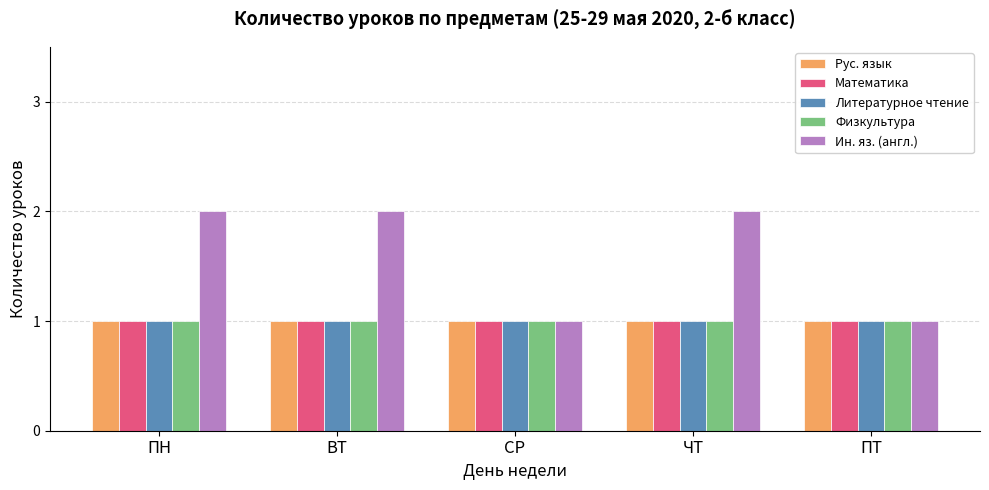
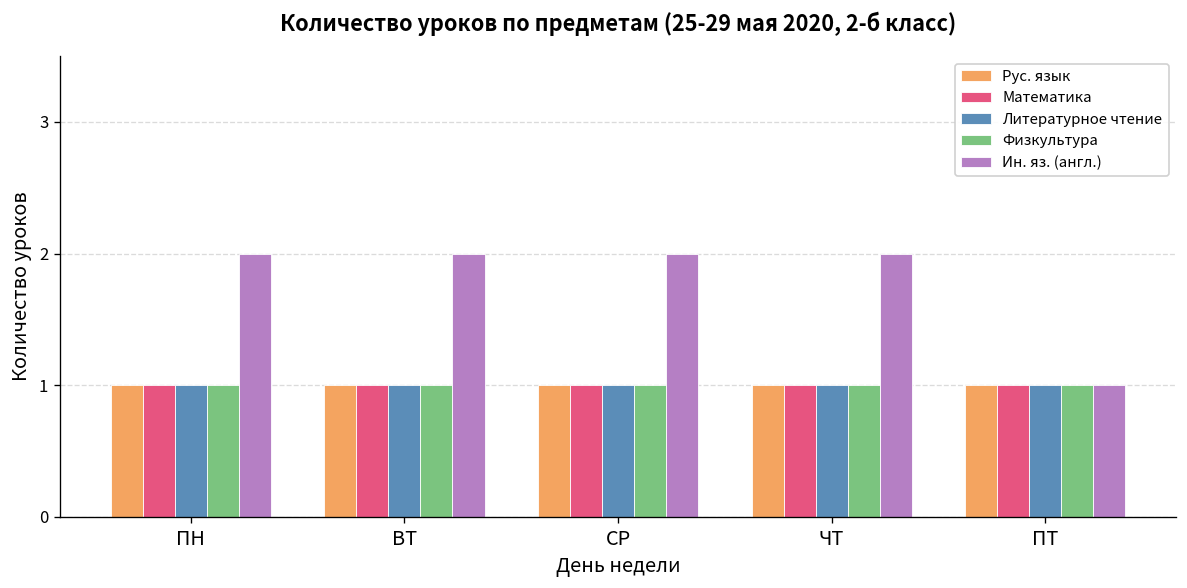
  {
    "Рус. язык": {
      "ПН": 1,
      "ВТ": 1,
      "СР": 1,
      "ЧТ": 1,
      "ПТ": 1
    },
    "Математика": {
      "ПН": 1,
      "ВТ": 1,
      "СР": 1,
      "ЧТ": 1,
      "ПТ": 1
    },
    "Литературное чтение": {
      "ПН": 1,
      "ВТ": 1,
      "СР": 1,
      "ЧТ": 1,
      "ПТ": 1
    },
    "Физкультура": {
      "ПН": 1,
      "ВТ": 1,
      "СР": 1,
      "ЧТ": 1,
      "ПТ": 1
    },
    "Ин. яз. (англ.)": {
      "ПН": 2,
      "ВТ": 2,
-     "СР": 1,
+     "СР": 2,
      "ЧТ": 2,
      "ПТ": 1
    }
  }
